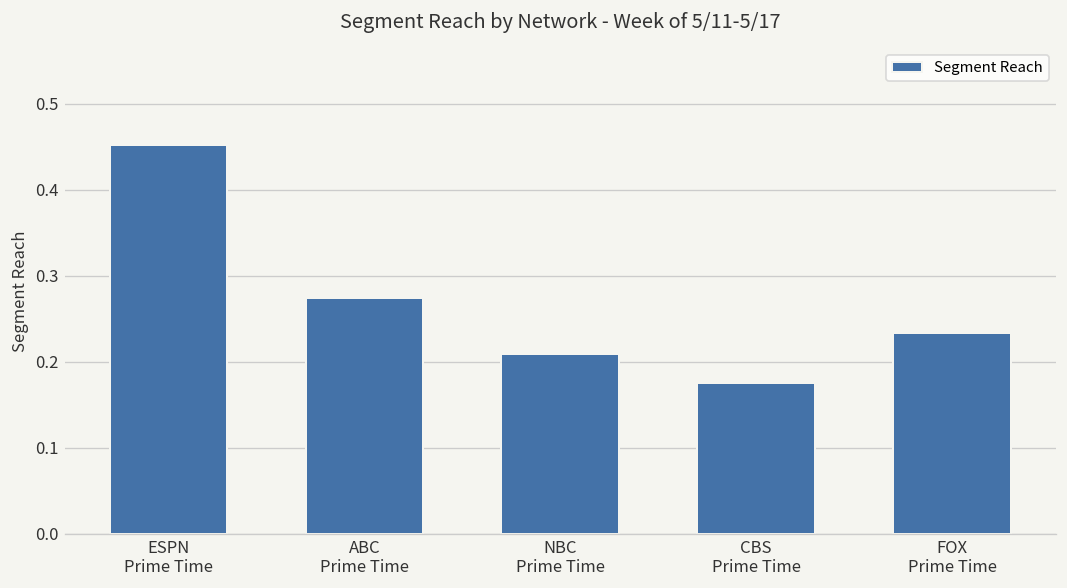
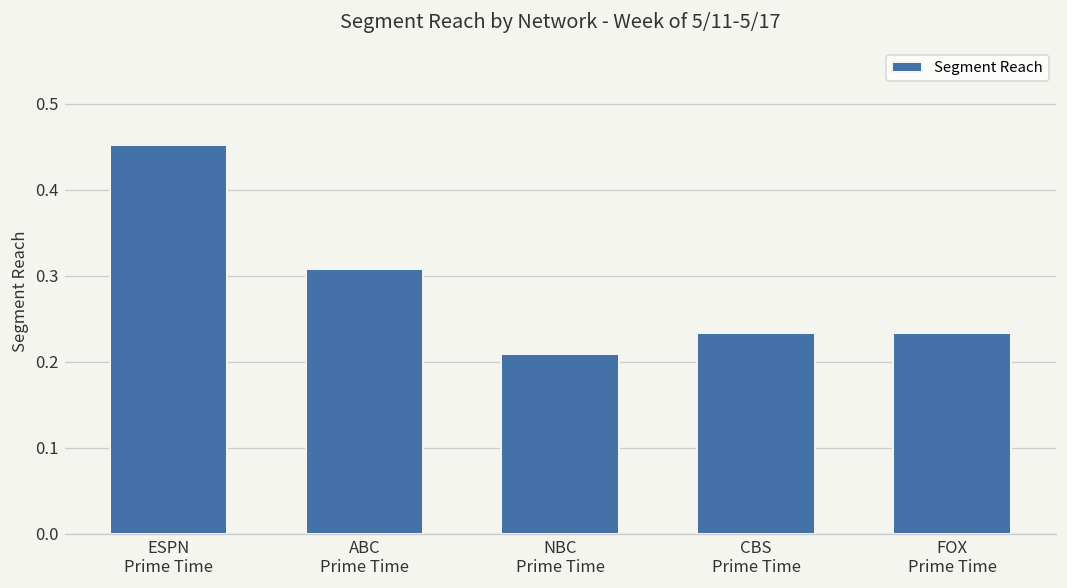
  {
    "ESPN Prime Time": 0.45,
-   "ABC Prime Time": 0.27,
+   "ABC Prime Time": 0.31,
    "NBC Prime Time": 0.21,
-   "CBS Prime Time": 0.18,
+   "CBS Prime Time": 0.23,
    "FOX Prime Time": 0.23
  }
